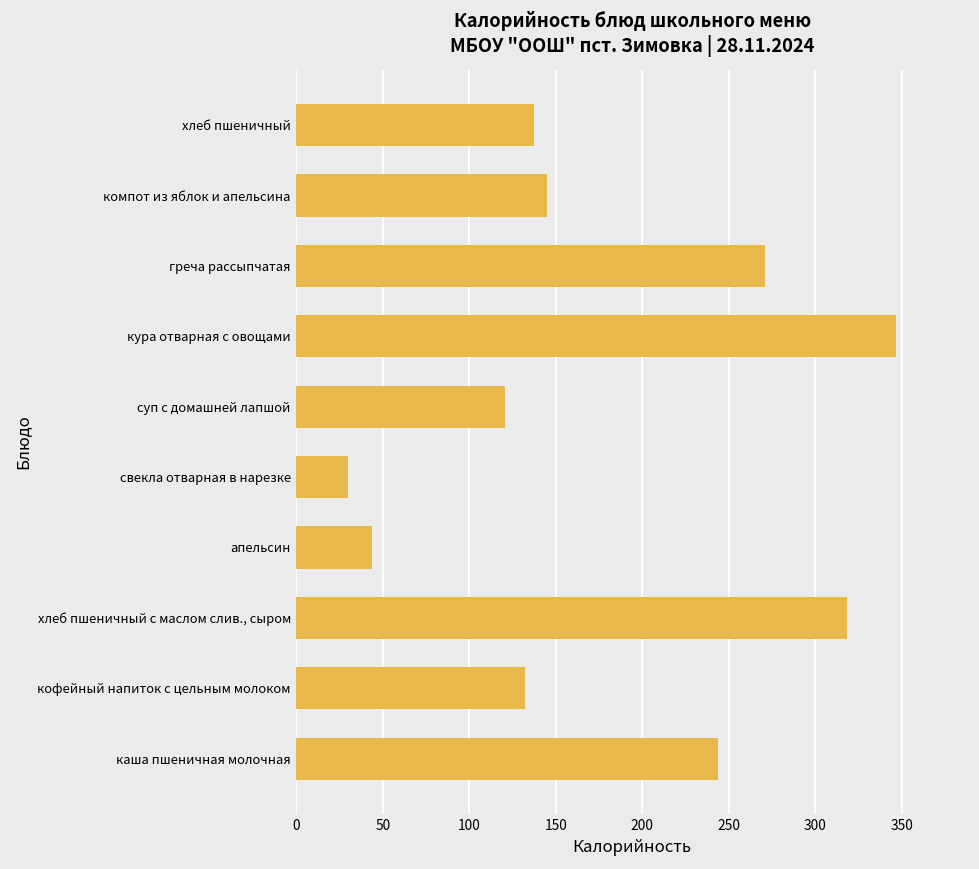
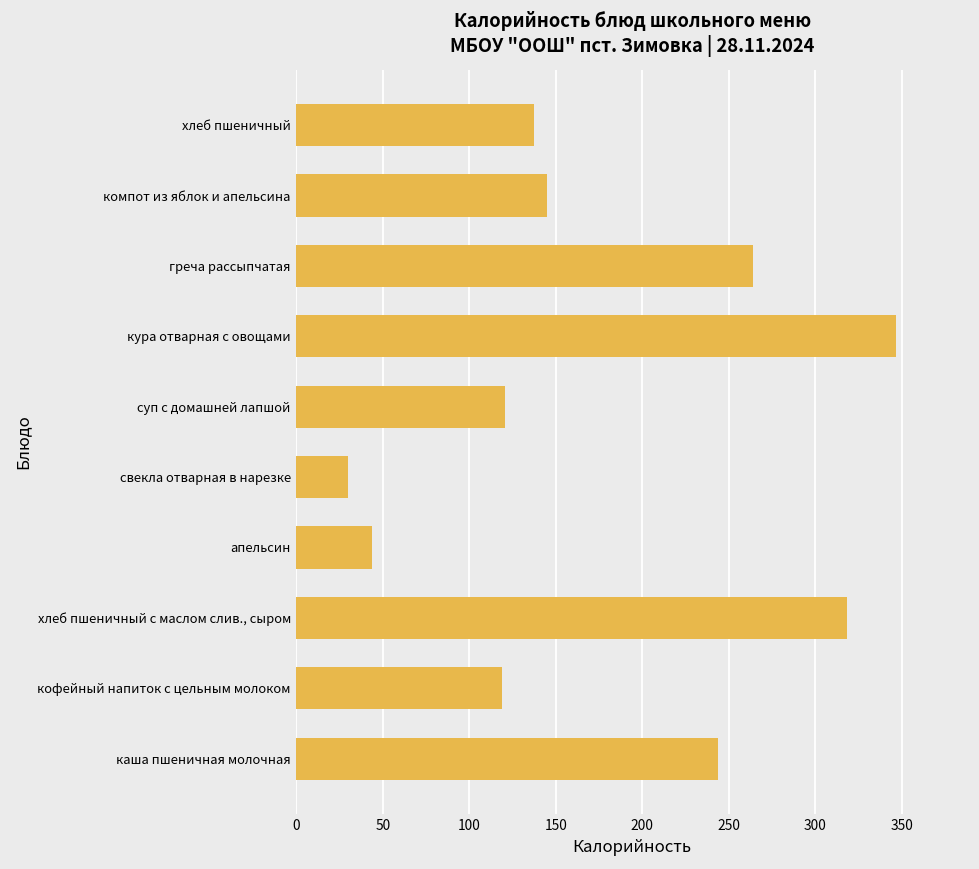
  {
    "хлеб пшеничный": 137,
    "компот из яблок и апельсина": 145,
-   "греча рассыпчатая": 271,
+   "греча рассыпчатая": 264,
    "кура отварная с овощами": 347,
    "суп с домашней лапшой": 120,
    "свекла отварная в нарезке": 30,
    "апельсин": 44,
    "хлеб пшеничный с маслом слив., сыром": 319,
-   "кофейный напиток с цельным молоком": 132,
+   "кофейный напиток с цельным молоком": 119,
    "каша пшеничная молочная": 244
  }
